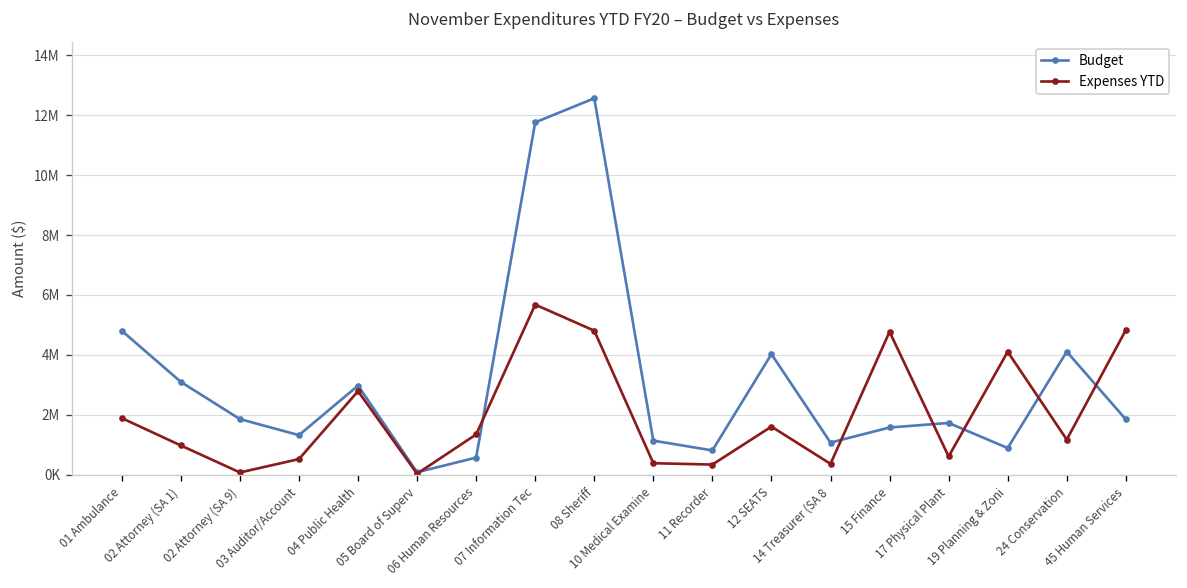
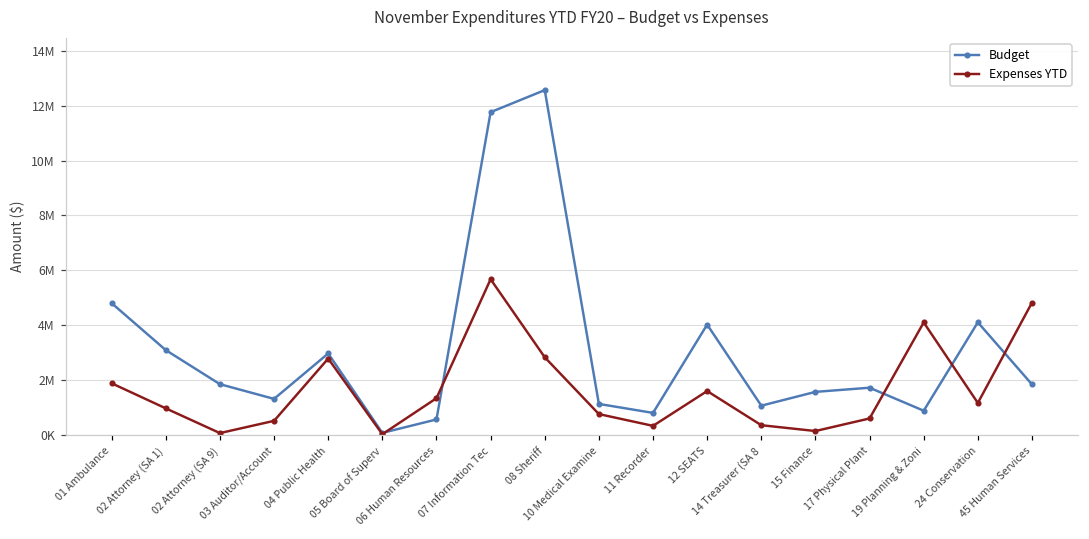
  {
    "Budget": {
      "01 Ambulance": 4800000,
      "02 Attorney (SA 1)": 3100000,
      "02 Attorney (SA 9)": 1900000,
      "03 Auditor/Account": 1300000,
      "04 Public Health": 3000000,
      "06 Human Resources": 600000,
      "07 Information Tec": 11800000,
      "08 Sheriff": 12600000,
      "10 Medical Examine": 1100000,
      "11 Recorder": 800000,
      "12 SEATS": 4000000,
      "14 Treasurer (SA 8": 1100000,
      "15 Finance": 1600000,
      "17 Physical Plant": 1700000,
      "19 Planning & Zoni": 900000,
      "24 Conservation": 4100000,
      "45 Human Services": 1800000
    },
    "Expenses YTD": {
      "01 Ambulance": 1900000,
      "02 Attorney (SA 1)": 1000000,
      "02 Attorney (SA 9)": 100000,
      "03 Auditor/Account": 500000,
      "04 Public Health": 2800000,
      "06 Human Resources": 1300000,
      "07 Information Tec": 5700000,
-     "08 Sheriff": 4800000,
-     "10 Medical Examine": 400000,
+     "08 Sheriff": 2800000,
+     "10 Medical Examine": 800000,
      "11 Recorder": 300000,
      "12 SEATS": 1600000,
      "14 Treasurer (SA 8": 400000,
-     "15 Finance": 4800000,
+     "15 Finance": 100000,
      "17 Physical Plant": 600000,
      "19 Planning & Zoni": 4100000,
      "24 Conservation": 1200000,
      "45 Human Services": 4800000
    }
  }
